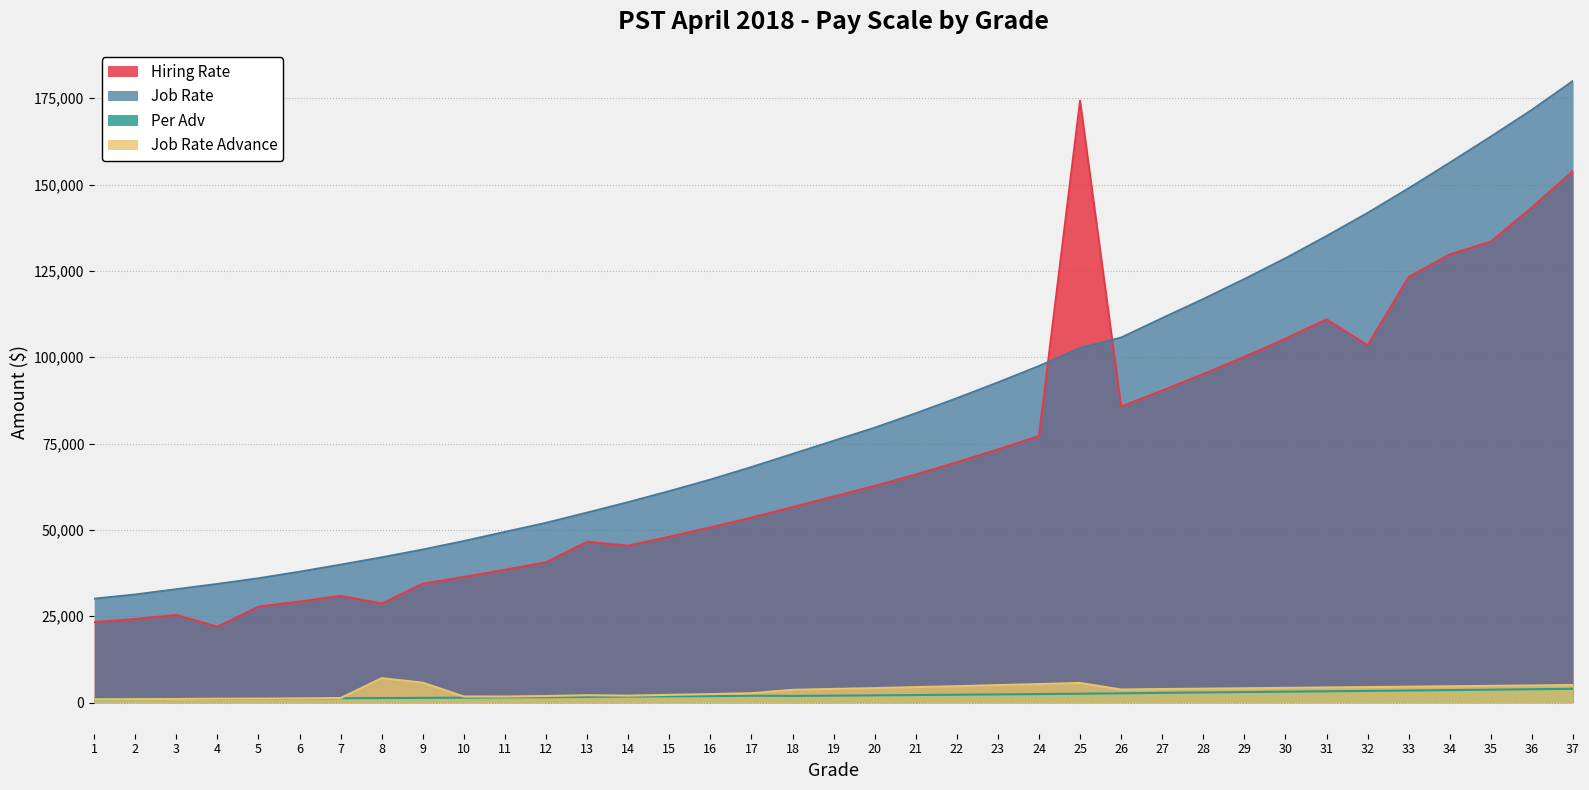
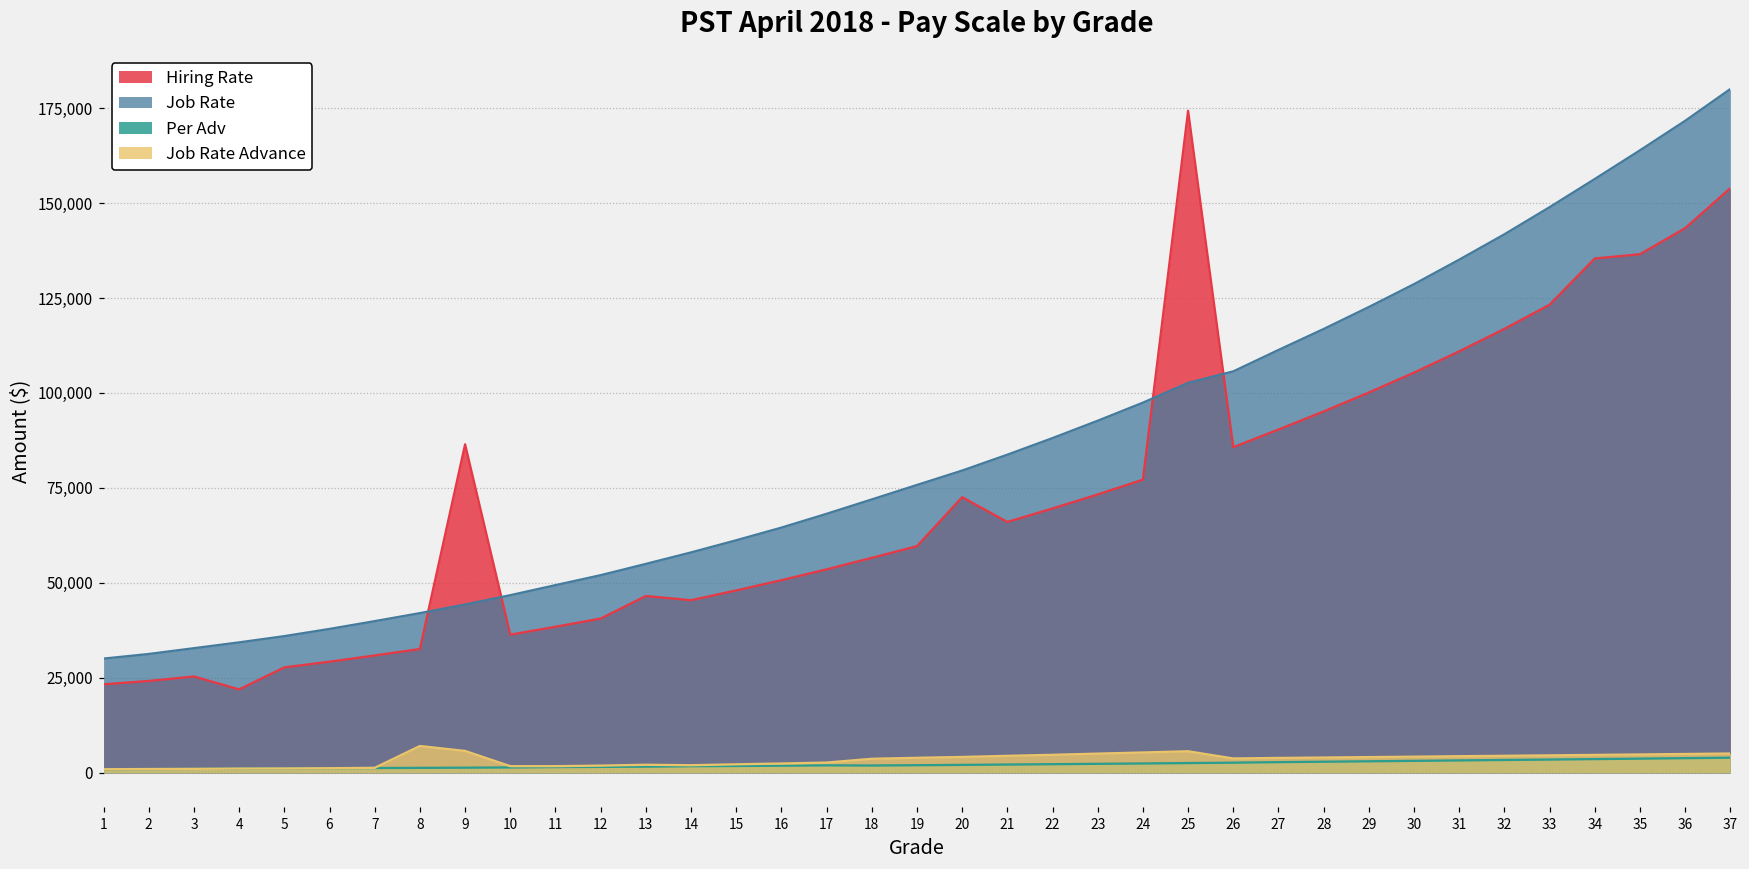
  {
    "Hiring Rate": {
      "1": "23,000",
      "2": "24,000",
      "3": "25,000",
      "4": "22,000",
      "5": "28,000",
      "6": "29,000",
      "7": "31,000",
-     "8": "29,000",
-     "9": "34,000",
+     "8": "33,000",
+     "9": "86,000",
      "10": "36,000",
      "11": "38,000",
      "12": "41,000",
      "13": "47,000",
      "14": "45,000",
      "15": "48,000",
      "16": "51,000",
      "17": "54,000",
      "18": "57,000",
      "19": "60,000",
-     "20": "63,000",
+     "20": "73,000",
      "21": "66,000",
      "22": "70,000",
      "23": "73,000",
      "24": "77,000",
      "25": "174,000",
      "26": "86,000",
      "27": "90,000",
      "28": "95,000",
      "29": "100,000",
      "30": "105,000",
      "31": "111,000",
-     "32": "103,000",
+     "32": "117,000",
      "33": "123,000",
-     "34": "130,000",
-     "35": "133,000",
+     "34": "135,000",
+     "35": "137,000",
      "36": "143,000",
      "37": "154,000"
    },
    "Job Rate Advance": {
      "8": "7,000",
      "9": "6,000",
      "17": "3,000",
      "18": "4,000",
      "19": "4,000",
      "20": "4,000",
      "21": "4,000",
      "22": "5,000",
      "23": "5,000",
      "24": "5,000",
      "25": "6,000",
      "26": "4,000",
      "27": "4,000",
      "28": "4,000",
      "29": "4,000",
      "30": "4,000",
      "31": "4,000",
      "32": "4,000",
      "33": "5,000",
      "34": "5,000",
      "35": "5,000",
      "36": "5,000",
      "37": "5,000"
    }
  }
